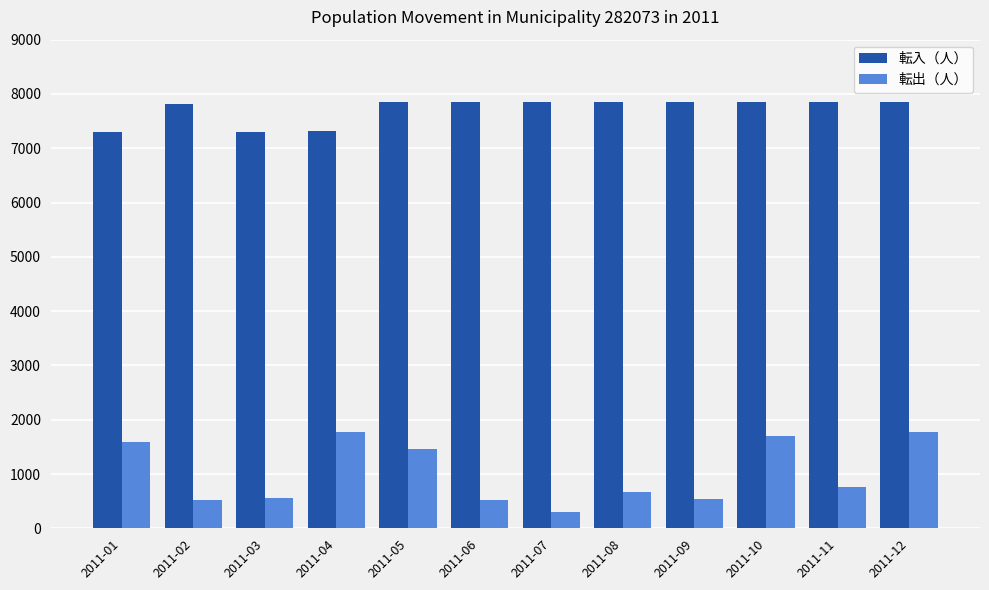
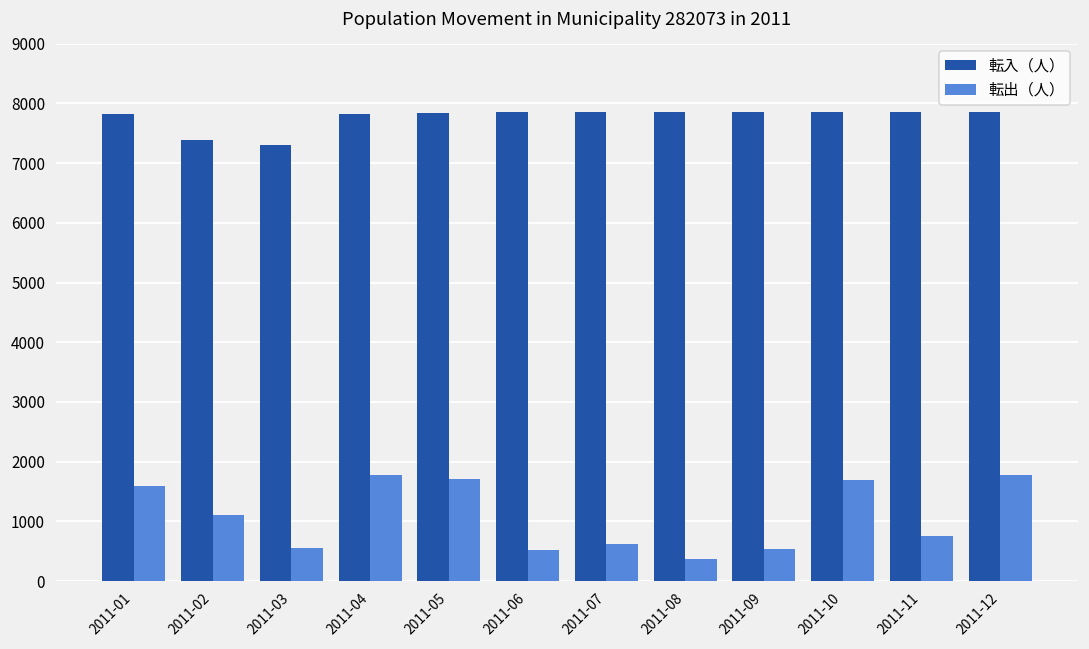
  {
    "転入（人）": {
-     "2011-01": 7300,
-     "2011-02": 7800,
+     "2011-01": 7800,
+     "2011-02": 7400,
      "2011-03": 7300,
-     "2011-04": 7300,
+     "2011-04": 7800,
      "2011-05": 7800,
      "2011-06": 7800,
      "2011-07": 7800,
      "2011-08": 7900,
      "2011-09": 7900,
      "2011-10": 7900,
      "2011-11": 7900,
      "2011-12": 7900
    },
    "転出（人）": {
      "2011-01": 1600,
-     "2011-02": 500,
+     "2011-02": 1100,
      "2011-03": 600,
      "2011-04": 1800,
-     "2011-05": 1500,
+     "2011-05": 1700,
      "2011-06": 500,
-     "2011-07": 300,
-     "2011-08": 700,
+     "2011-07": 600,
+     "2011-08": 400,
      "2011-09": 500,
      "2011-10": 1700,
      "2011-11": 800,
      "2011-12": 1800
    }
  }
